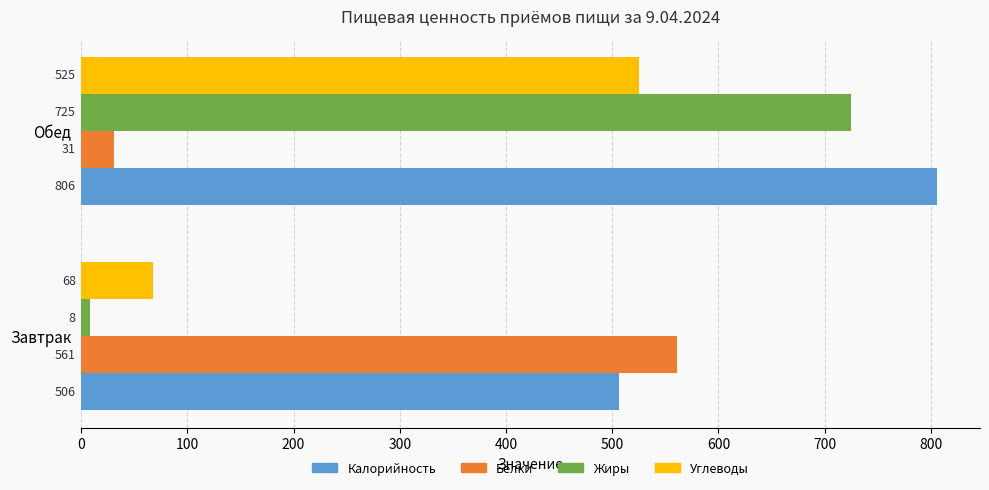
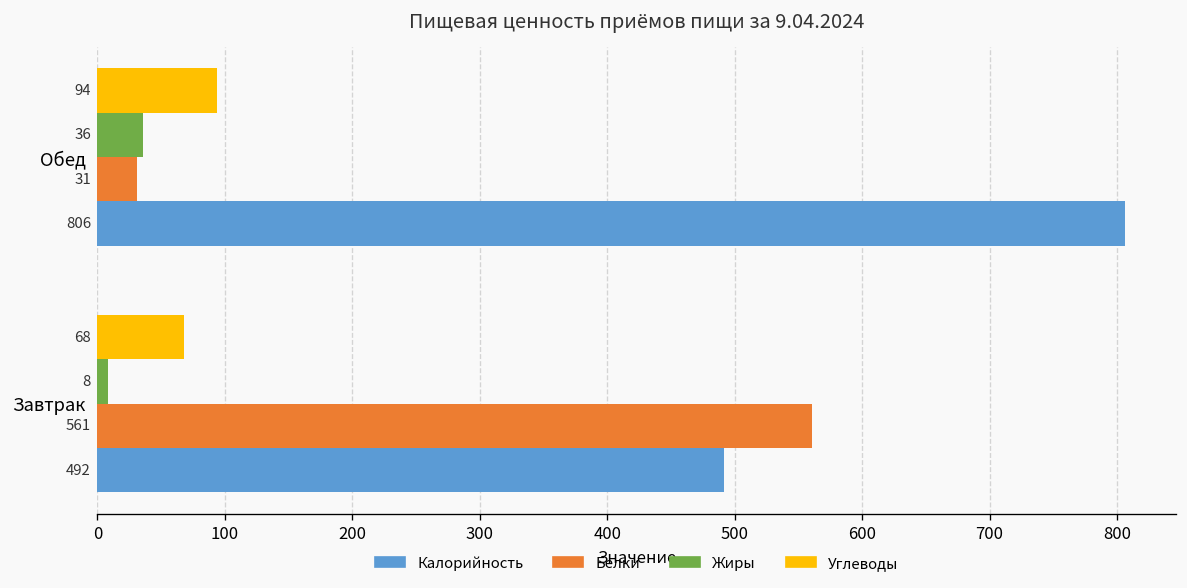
  {
    "Калорийность": {
-     "Завтрак": 506
+     "Завтрак": 492
    },
    "Белки": {
      "Обед": 31,
      "Завтрак": 561
    },
    "Жиры": {
-     "Обед": 725,
+     "Обед": 36,
      "Завтрак": 8
    },
    "Углеводы": {
-     "Обед": 525
+     "Обед": 94
    }
  }
